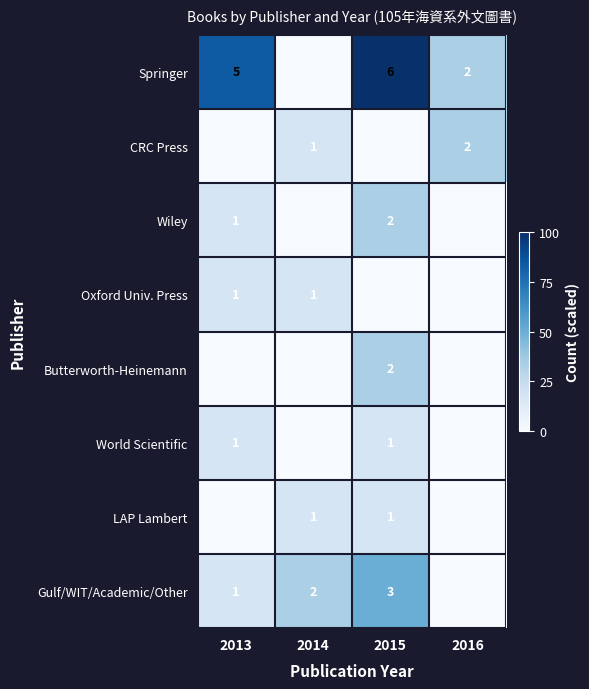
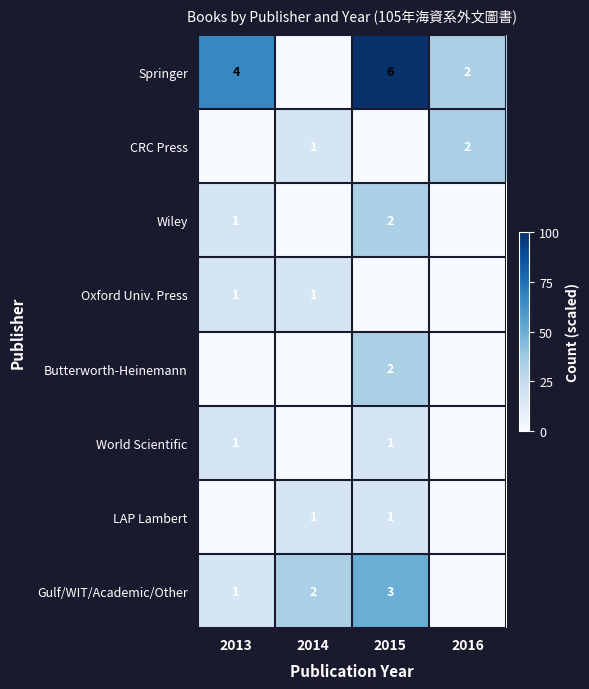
  {
    "Springer": {
-     "2013": 5,
+     "2013": 4,
      "2015": 6,
      "2016": 2
    },
    "CRC Press": {
      "2016": 2
    },
    "Wiley": {
      "2015": 2
    },
    "Butterworth-Heinemann": {
      "2015": 2
    },
    "Gulf/WIT/Academic/Other": {
      "2014": 2,
      "2015": 3
    }
  }
